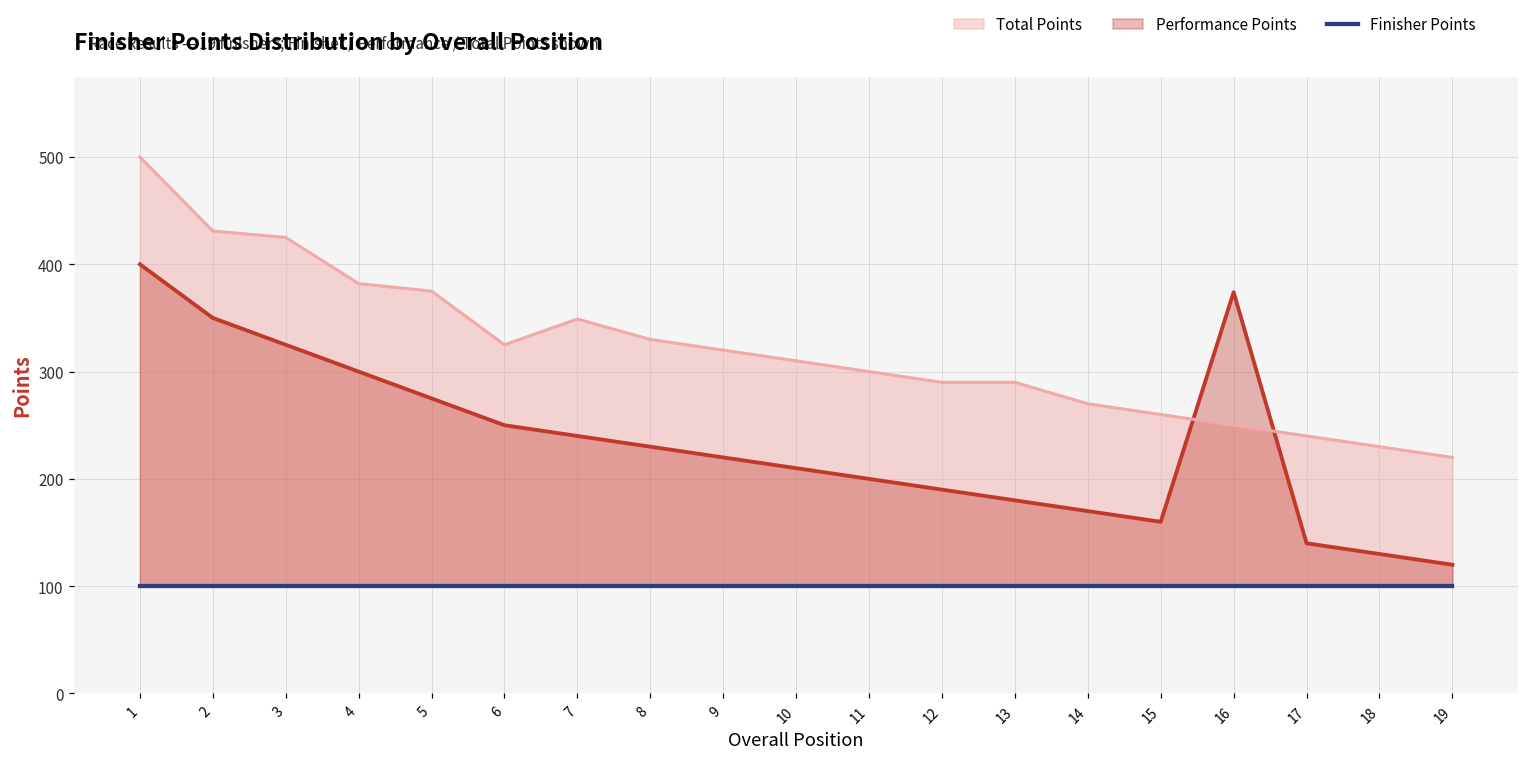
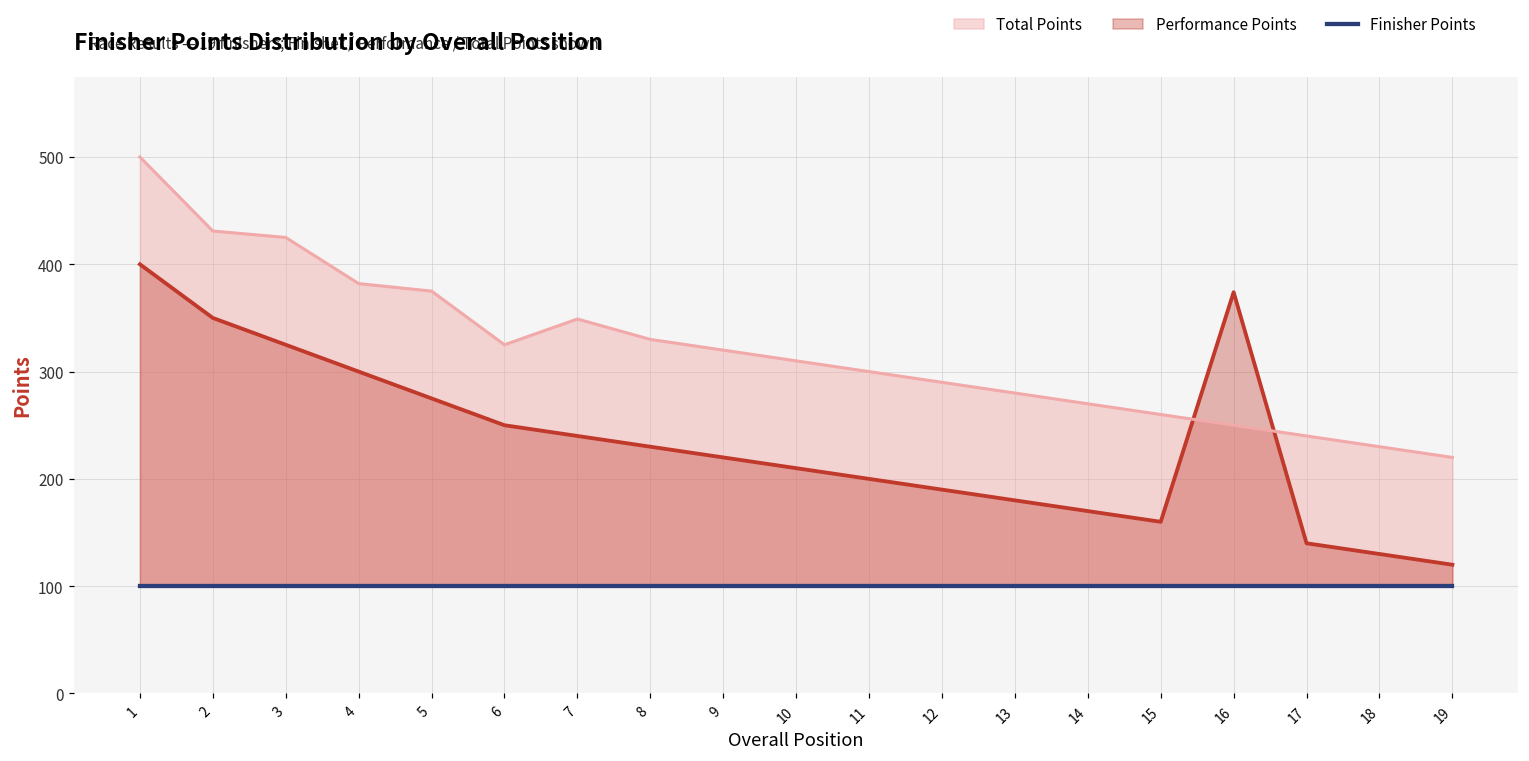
  {
    "Total Points": {
      "1": 500,
      "2": 430,
      "3": 430,
      "4": 380,
      "5": 380,
      "6": 330,
      "7": 350,
      "8": 330,
      "9": 320,
      "10": 310,
      "11": 300,
      "12": 290,
-     "13": 290,
+     "13": 280,
      "14": 270,
      "15": 260,
      "16": 250,
      "17": 240,
      "18": 230,
      "19": 220
    },
    "Performance Points": {
      "1": 400,
      "2": 350,
      "3": 330,
      "4": 300,
      "5": 280,
      "6": 250,
      "7": 240,
      "8": 230,
      "9": 220,
      "10": 210,
      "11": 200,
      "12": 190,
      "13": 180,
      "14": 170,
      "15": 160,
      "16": 370,
      "17": 140,
      "18": 130,
      "19": 120
    },
    "Finisher Points": {
      "1": 100,
      "2": 100,
      "3": 100,
      "4": 100,
      "5": 100,
      "6": 100,
      "7": 100,
      "8": 100,
      "9": 100,
      "10": 100,
      "11": 100,
      "12": 100,
      "13": 100,
      "14": 100,
      "15": 100,
      "16": 100,
      "17": 100,
      "18": 100,
      "19": 100
    }
  }
